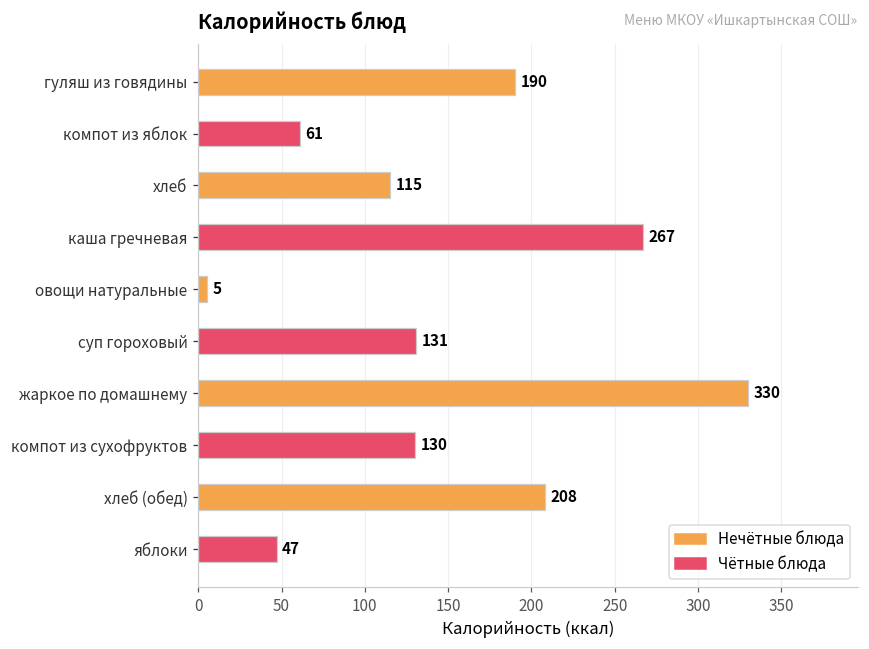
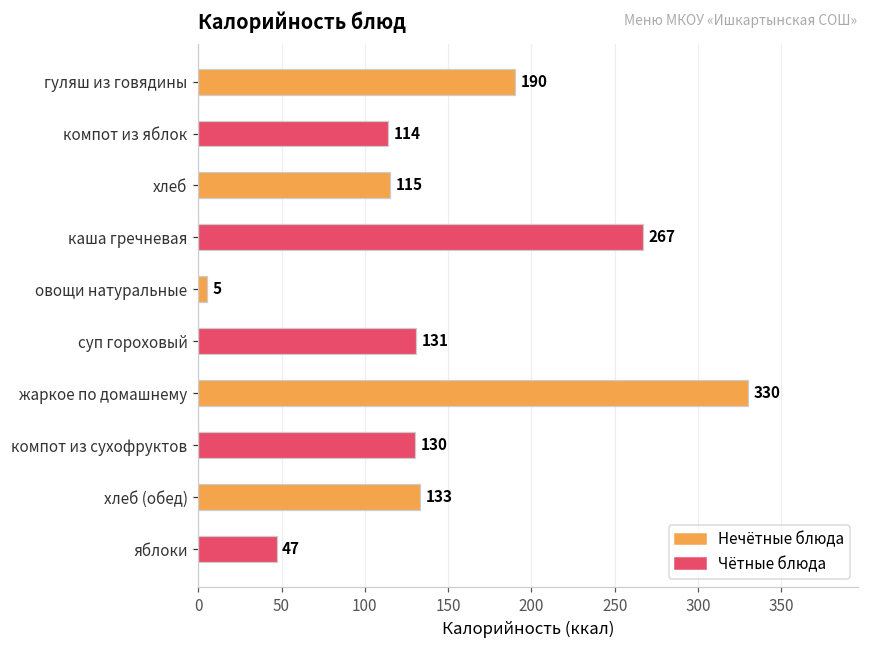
  {
    "гуляш из говядины": 190,
-   "компот из яблок": 61,
+   "компот из яблок": 114,
    "хлеб": 115,
    "каша гречневая": 267,
    "овощи натуральные": 5,
    "суп гороховый": 131,
    "жаркое по домашнему": 330,
    "компот из сухофруктов": 130,
-   "хлеб (обед)": 208,
+   "хлеб (обед)": 133,
    "яблоки": 47
  }
